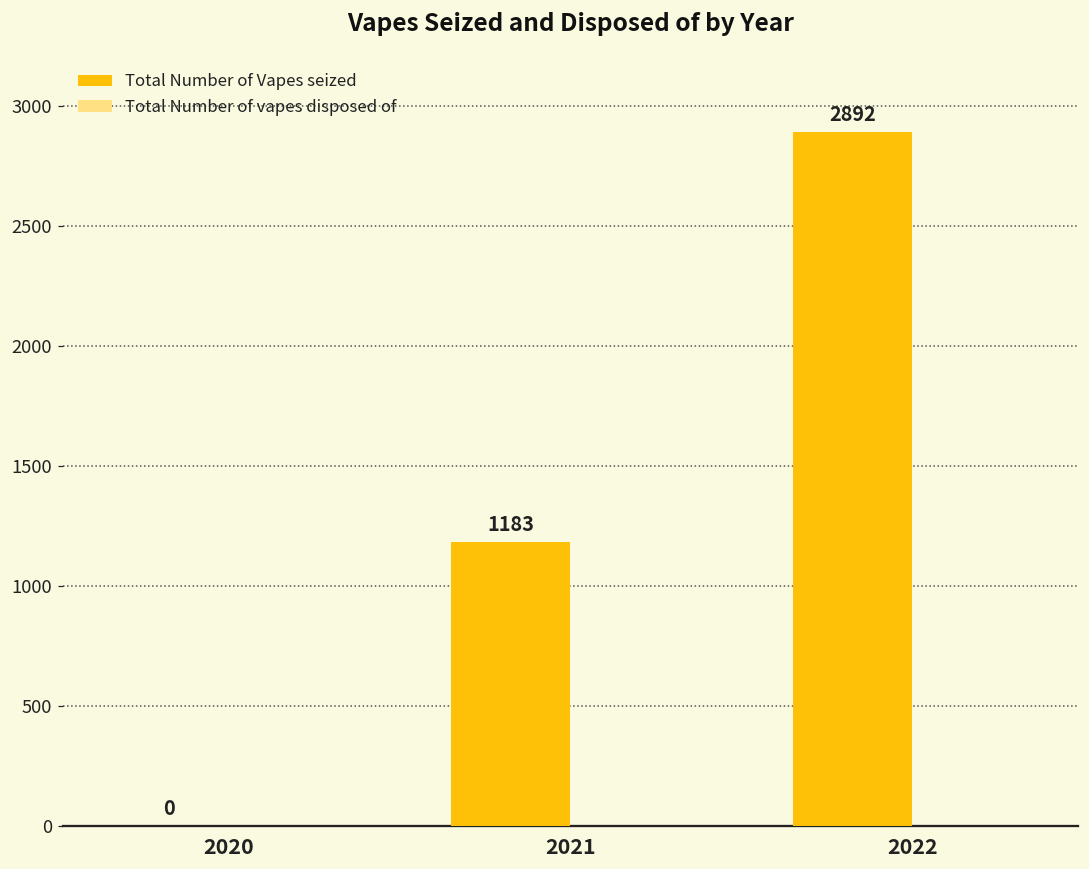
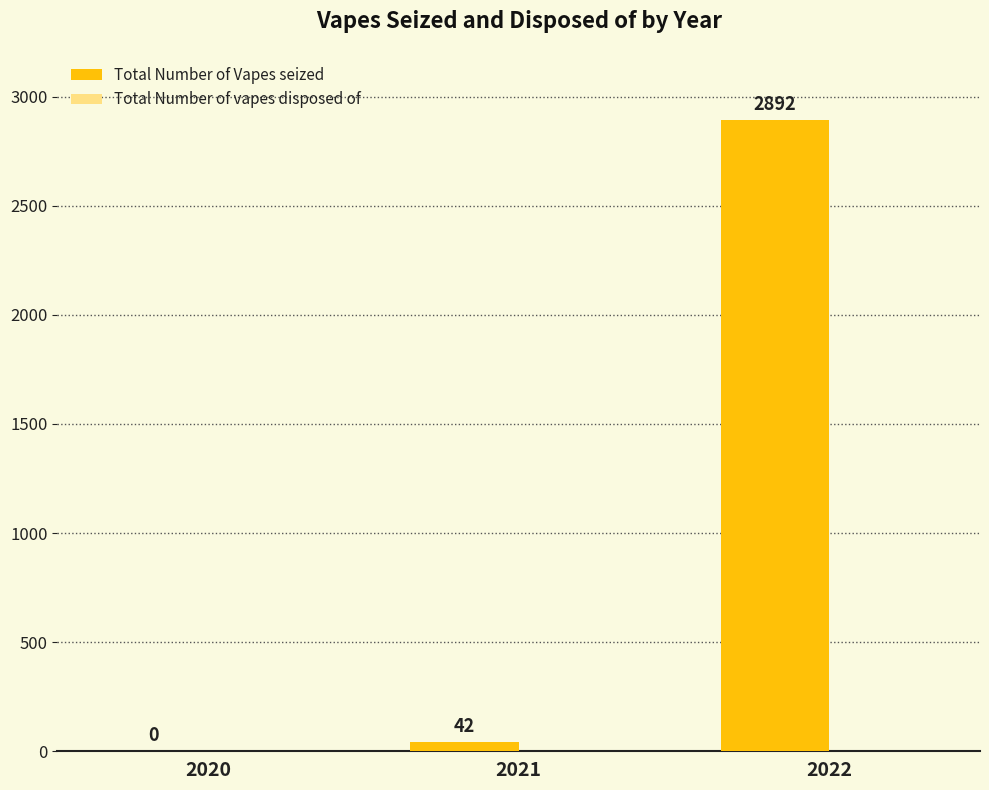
  {
    "Total Number of Vapes seized": {
      "2020": 0,
-     "2021": 1183,
+     "2021": 42,
      "2022": 2892
    },
    "Total Number of vapes disposed of": {
      "2020": 0,
      "2021": 0,
      "2022": 0
    }
  }
